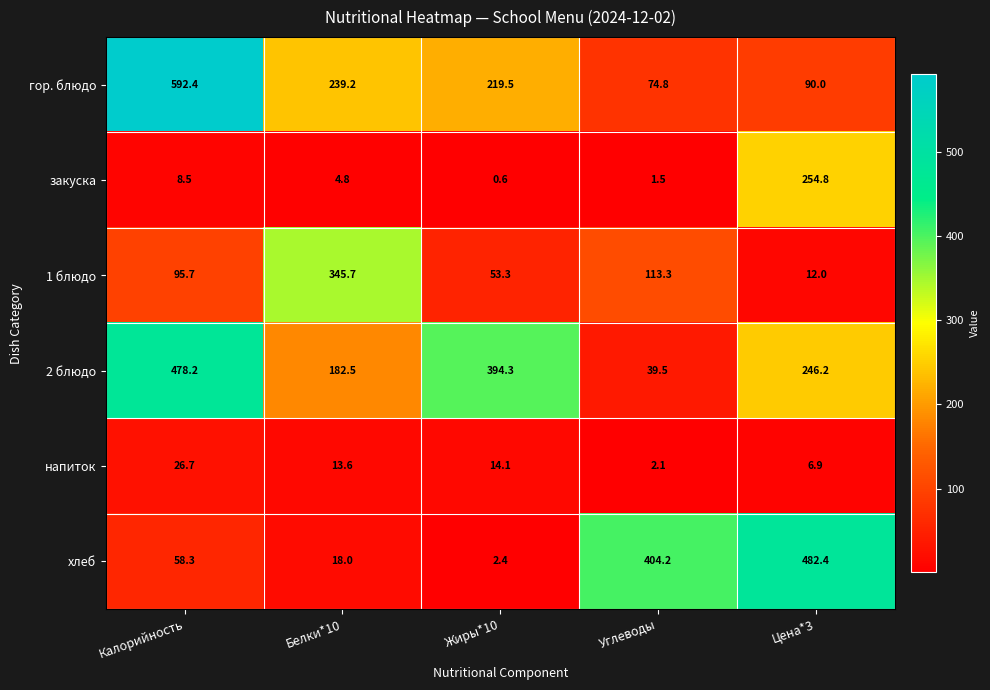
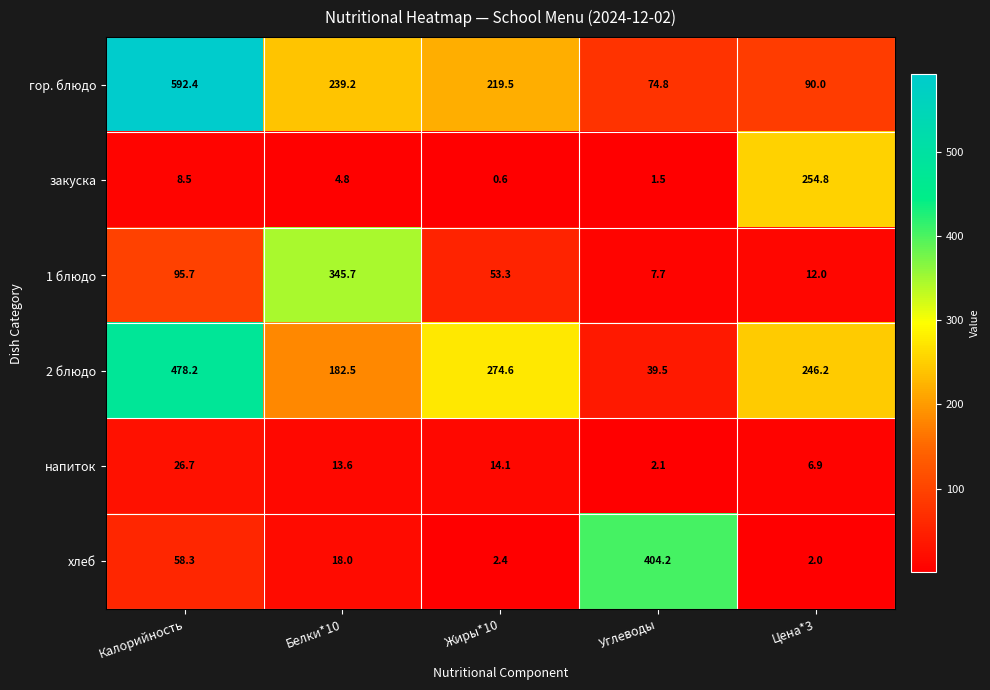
  {
    "гор. блюдо": {
      "Калорийность": 592.4,
      "Белки*10": 239.2,
      "Жиры*10": 219.5,
      "Углеводы": 74.8,
      "Цена*3": 90.0
    },
    "закуска": {
      "Калорийность": 8.5,
      "Белки*10": 4.8,
      "Жиры*10": 0.6,
      "Углеводы": 1.5,
      "Цена*3": 254.8
    },
    "1 блюдо": {
      "Калорийность": 95.7,
      "Белки*10": 345.7,
      "Жиры*10": 53.3,
-     "Углеводы": 113.3,
+     "Углеводы": 7.7,
      "Цена*3": 12.0
    },
    "2 блюдо": {
      "Калорийность": 478.2,
      "Белки*10": 182.5,
-     "Жиры*10": 394.3,
+     "Жиры*10": 274.6,
      "Углеводы": 39.5,
      "Цена*3": 246.2
    },
    "напиток": {
      "Калорийность": 26.7,
      "Белки*10": 13.6,
      "Жиры*10": 14.1,
      "Углеводы": 2.1,
      "Цена*3": 6.9
    },
    "хлеб": {
      "Калорийность": 58.3,
      "Белки*10": 18.0,
      "Жиры*10": 2.4,
      "Углеводы": 404.2,
-     "Цена*3": 482.4
+     "Цена*3": 2.0
    }
  }
